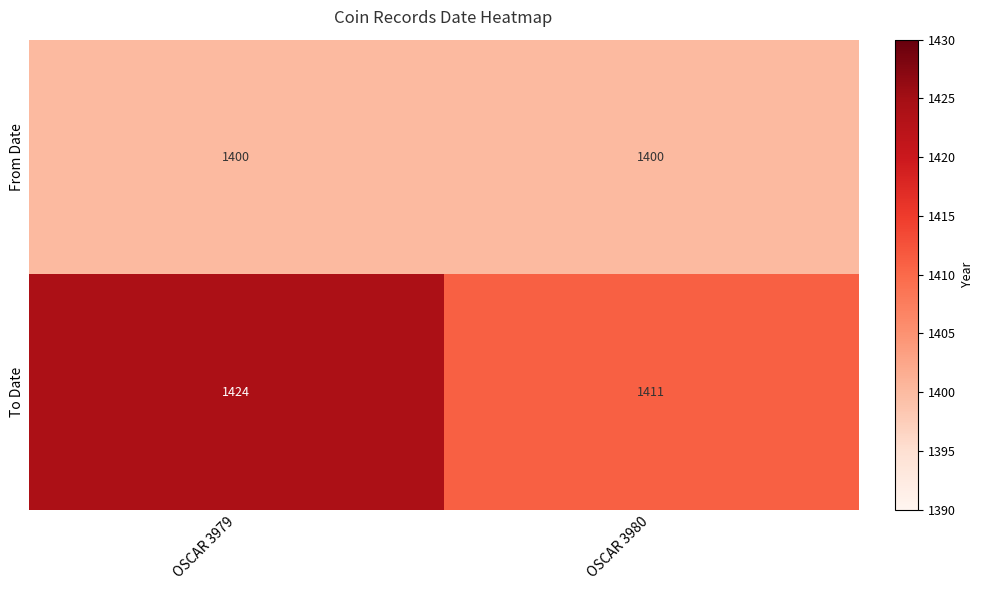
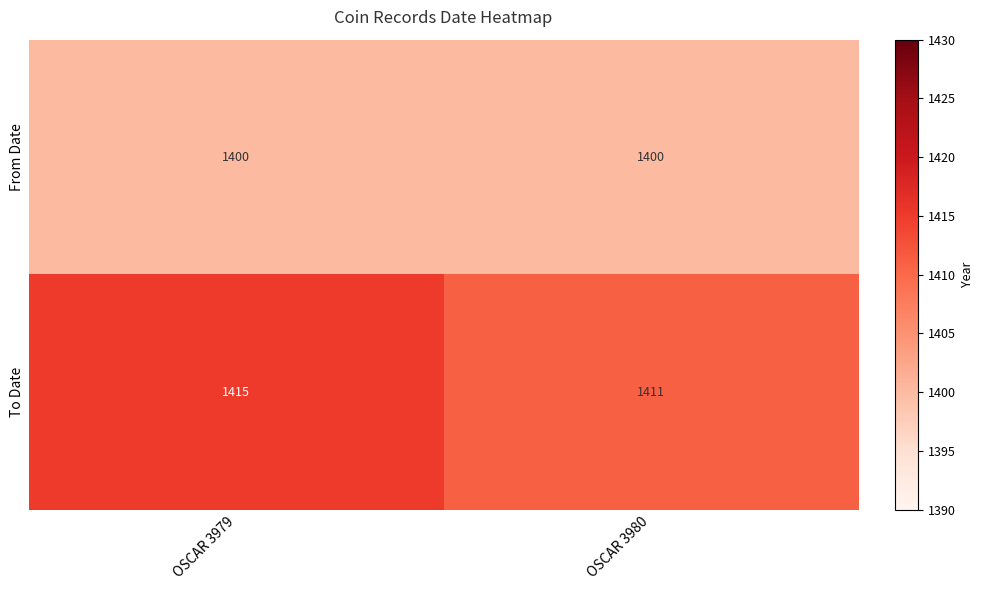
  {
    "From Date": {
      "OSCAR 3979": 1400,
      "OSCAR 3980": 1400
    },
    "To Date": {
-     "OSCAR 3979": 1424,
+     "OSCAR 3979": 1415,
      "OSCAR 3980": 1411
    }
  }
